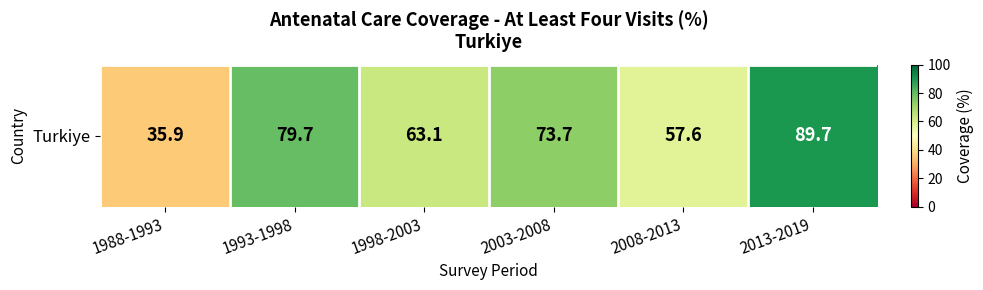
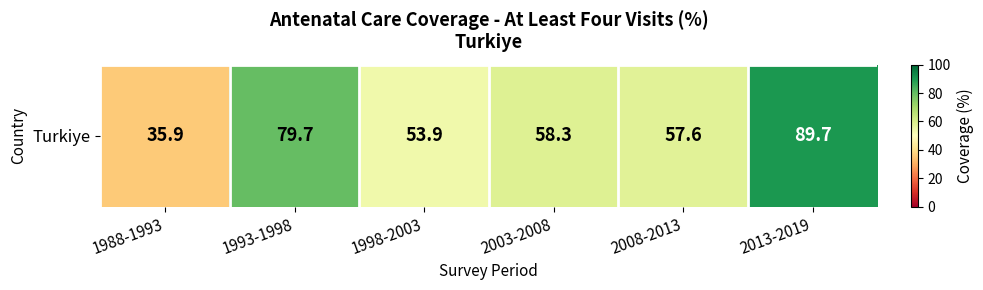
  {
    "Turkiye": {
      "1988-1993": 35.9,
      "1993-1998": 79.7,
-     "1998-2003": 63.1,
-     "2003-2008": 73.7,
+     "1998-2003": 53.9,
+     "2003-2008": 58.3,
      "2008-2013": 57.6,
      "2013-2019": 89.7
    }
  }
